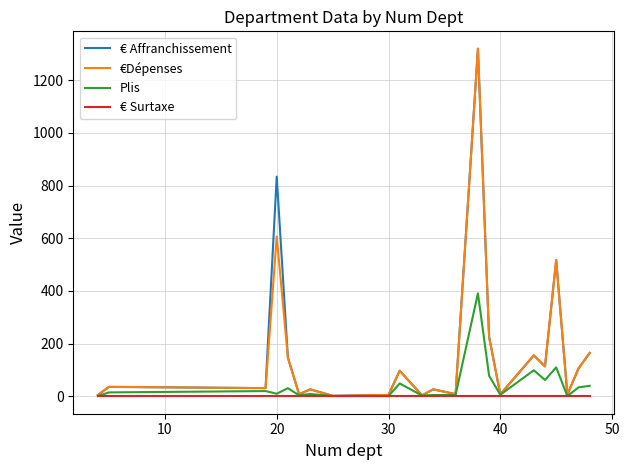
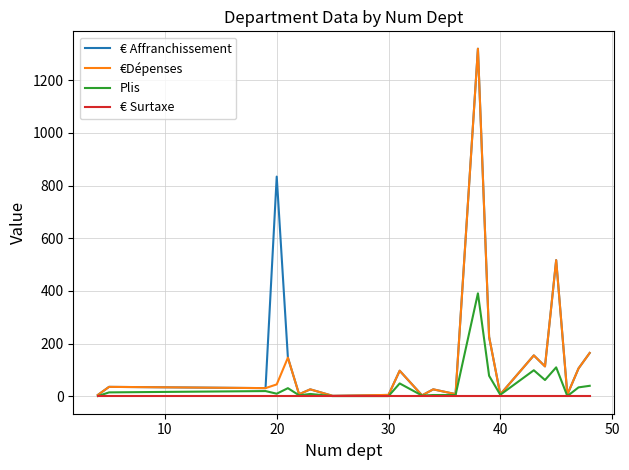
  {
    "€ Affranchissement": {
      "20": 830
    },
    "€Dépenses": {
-     "20": 610
+     "20": 50
    },
    "Plis": {
      "20": 10
    },
    "€ Surtaxe": {
      "20": 0
    }
  }
